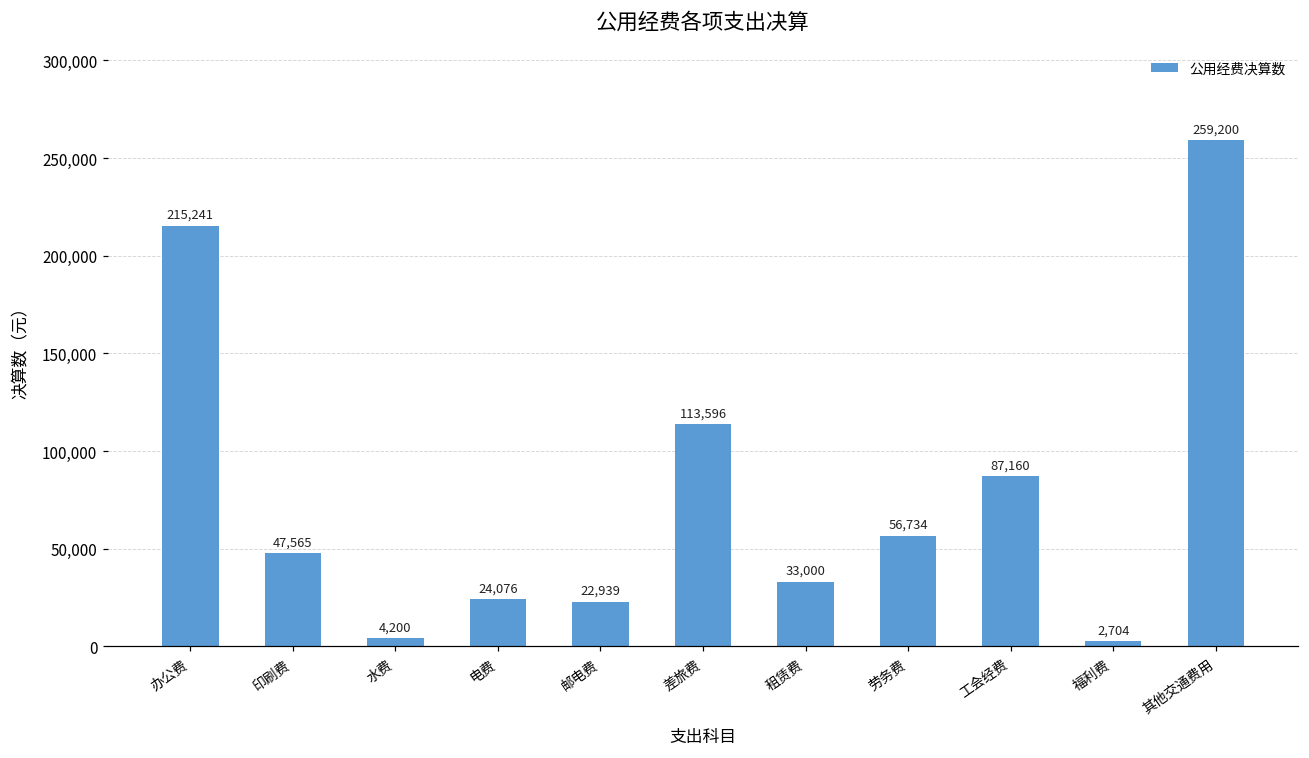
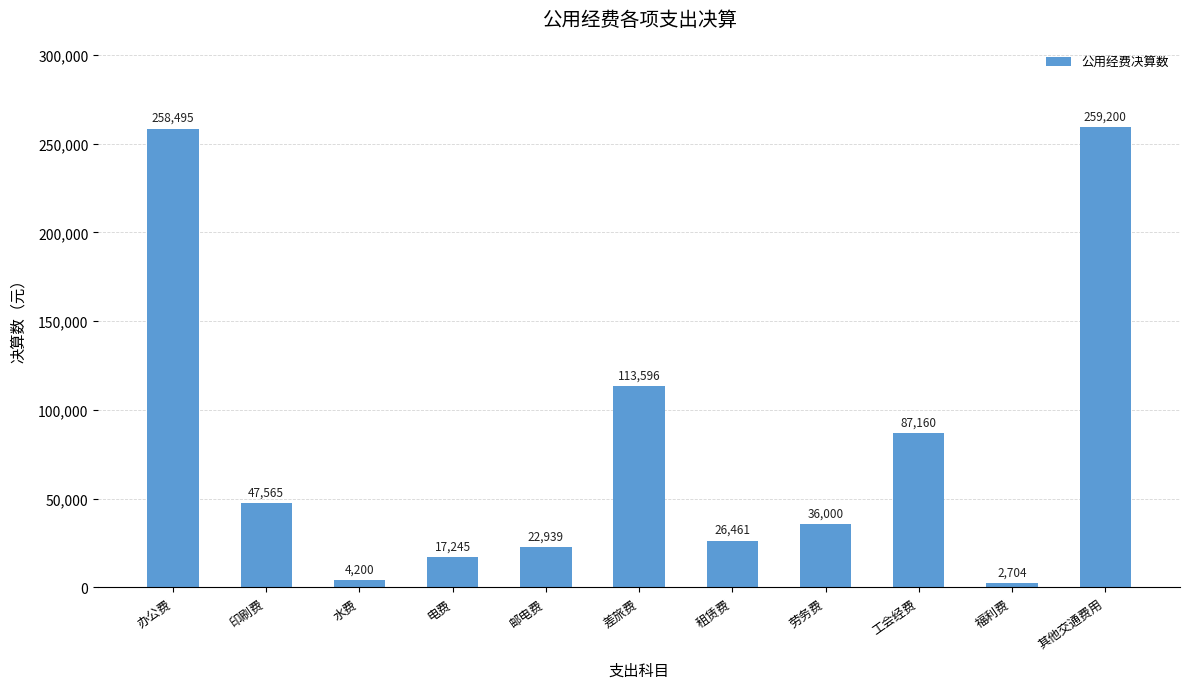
  {
-   "办公费": "215,241",
+   "办公费": "258,495",
    "印刷费": "47,565",
    "水费": "4,200",
-   "电费": "24,076",
+   "电费": "17,245",
    "邮电费": "22,939",
    "差旅费": "113,596",
-   "租赁费": "33,000",
-   "劳务费": "56,734",
+   "租赁费": "26,461",
+   "劳务费": "36,000",
    "工会经费": "87,160",
    "福利费": "2,704",
    "其他交通费用": "259,200"
  }
